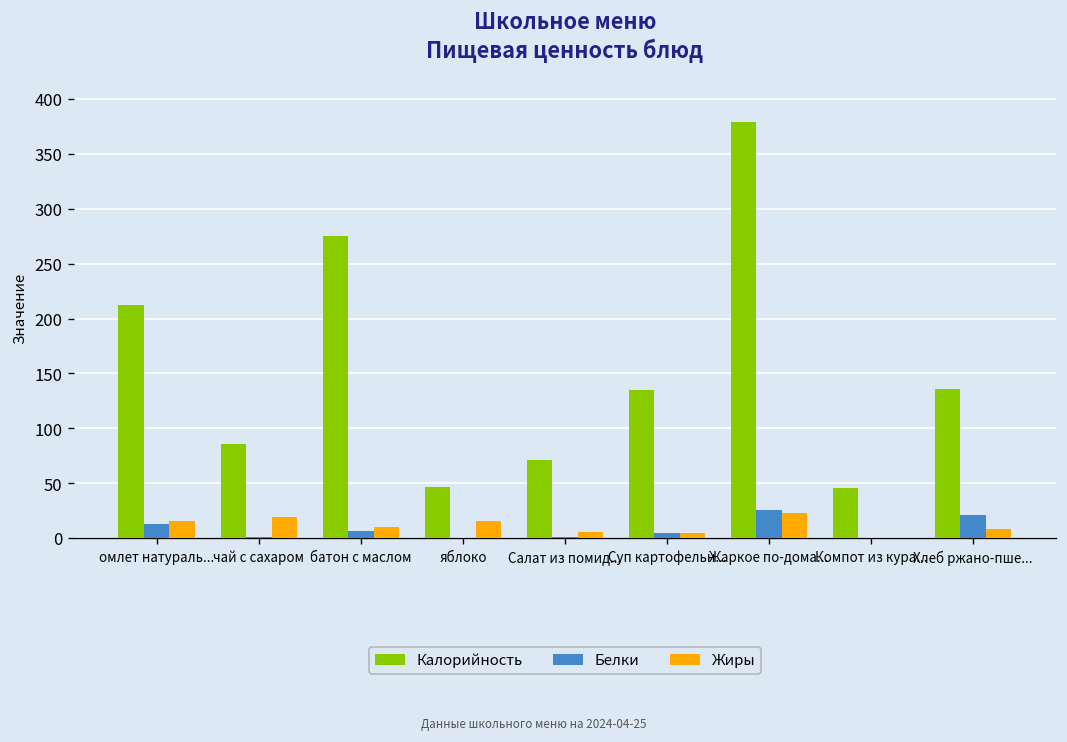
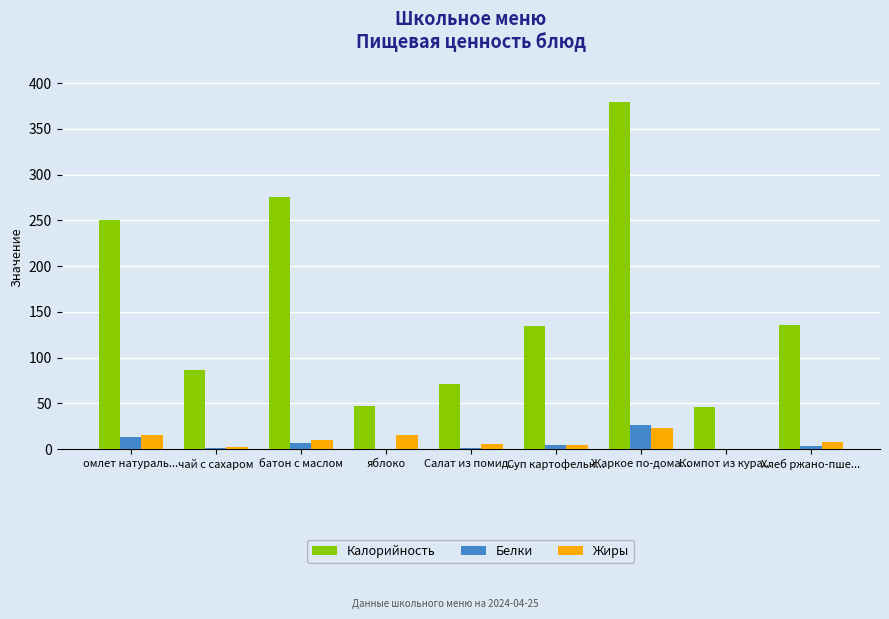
  {
    "Калорийность": {
-     "омлет натураль...": 210,
+     "омлет натураль...": 250,
      "чай с сахаром": 90,
      "батон с маслом": 280,
      "яблоко": 50,
      "Салат из помид...": 70,
      "Суп картофельн...": 140,
      "Жаркое по-дома...": 380,
      "Компот из кура...": 50,
      "Хлеб ржано-пше...": 140
    },
    "Белки": {
      "омлет натураль...": 10,
      "батон с маслом": 10,
      "яблоко": 0,
      "Суп картофельн...": 10,
      "Жаркое по-дома...": 30,
      "Компот из кура...": 0,
-     "Хлеб ржано-пше...": 20
+     "Хлеб ржано-пше...": 0
    },
    "Жиры": {
      "омлет натураль...": 20,
-     "чай с сахаром": 20,
+     "чай с сахаром": 0,
      "батон с маслом": 10,
      "яблоко": 20,
      "Салат из помид...": 10,
      "Суп картофельн...": 10,
      "Жаркое по-дома...": 20,
      "Компот из кура...": 0,
      "Хлеб ржано-пше...": 10
    }
  }
